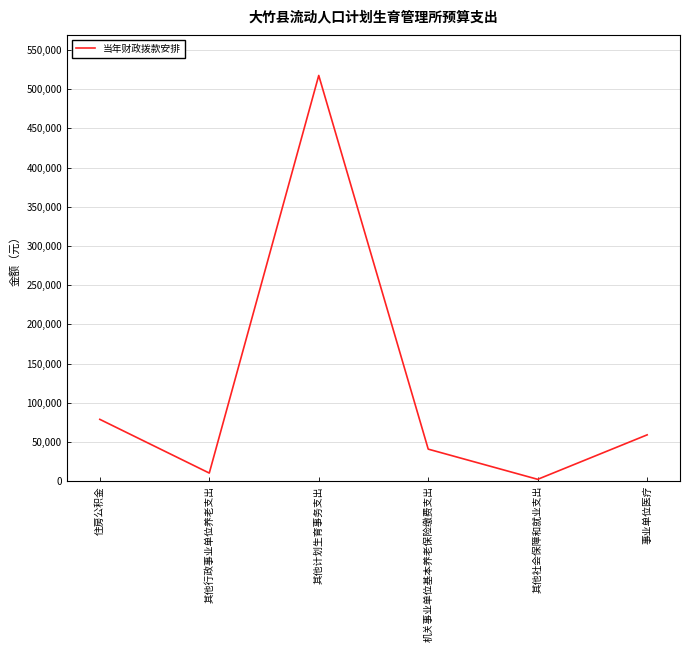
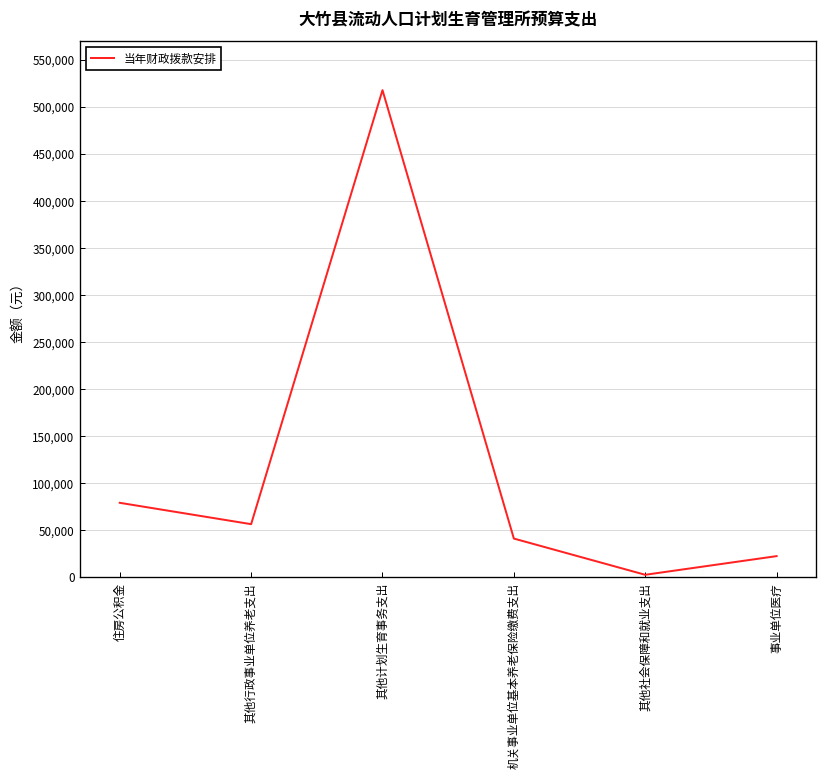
  {
    "住房公积金": "80,000",
-   "其他行政事业单位养老支出": "10,000",
+   "其他行政事业单位养老支出": "60,000",
    "其他计划生育事务支出": "520,000",
    "机关事业单位基本养老保险缴费支出": "40,000",
    "其他社会保障和就业支出": "0",
-   "事业单位医疗": "60,000"
+   "事业单位医疗": "20,000"
  }
